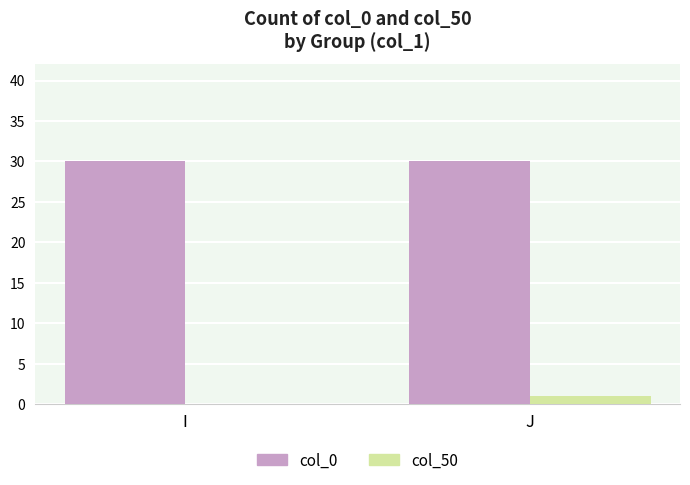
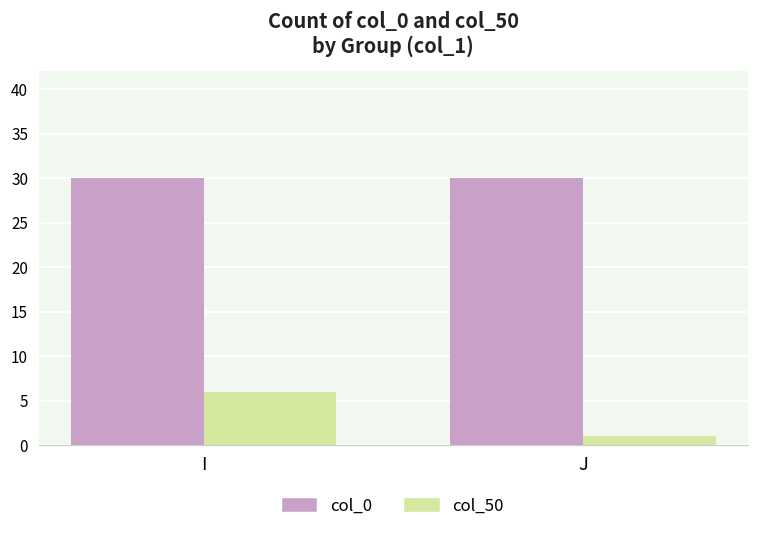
  {
    "col_0": {
      "I": 30,
      "J": 30
    },
    "col_50": {
-     "I": 0,
+     "I": 6,
      "J": 1
    }
  }
